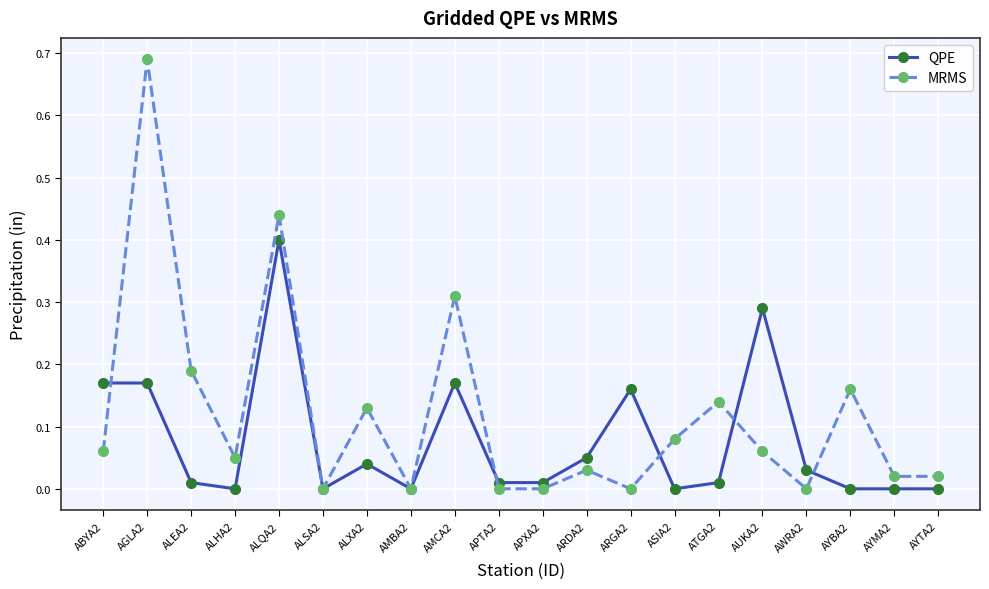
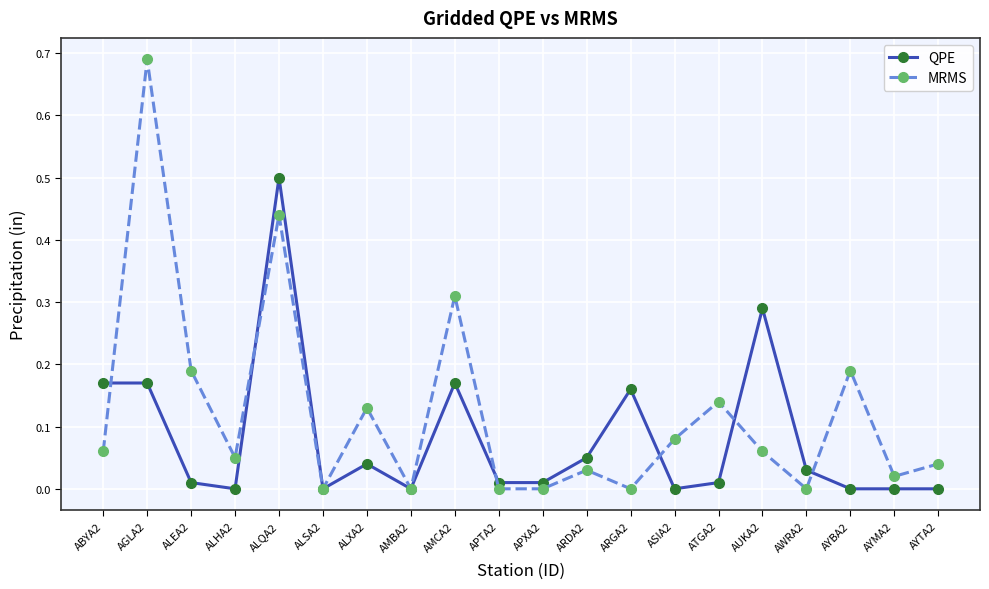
  {
    "QPE": {
      "ABYA2": 0.17,
      "AGLA2": 0.17,
      "ALEA2": 0.01,
      "ALHA2": 0.0,
-     "ALQA2": 0.4,
+     "ALQA2": 0.5,
      "ALXA2": 0.04,
      "AMCA2": 0.17,
      "APTA2": 0.01,
      "APXA2": 0.01,
      "ARDA2": 0.05,
      "ARGA2": 0.16,
      "ASIA2": 0.0,
      "ATGA2": 0.01,
      "AUKA2": 0.29,
      "AWRA2": 0.03,
      "AYBA2": 0.0,
      "AYMA2": 0.0,
      "AYTA2": 0.0
    },
    "MRMS": {
      "ABYA2": 0.06,
      "AGLA2": 0.69,
      "ALEA2": 0.19,
      "ALHA2": 0.05,
      "ALQA2": 0.44,
      "ALXA2": 0.13,
      "AMCA2": 0.31,
      "APTA2": 0.00,
      "APXA2": 0.00,
      "ARDA2": 0.03,
      "ARGA2": 0.00,
      "ASIA2": 0.08,
      "ATGA2": 0.14,
      "AUKA2": 0.06,
      "AWRA2": 0.00,
-     "AYBA2": 0.16,
+     "AYBA2": 0.19,
      "AYMA2": 0.02,
-     "AYTA2": 0.02
+     "AYTA2": 0.04
    }
  }
